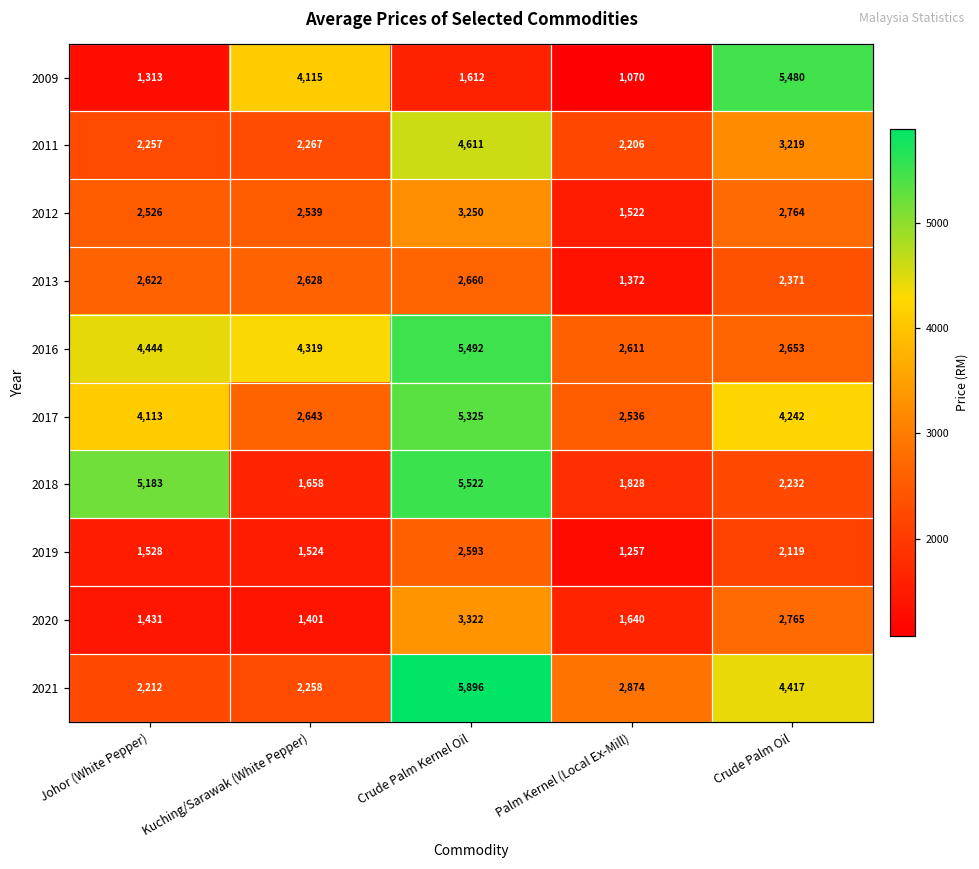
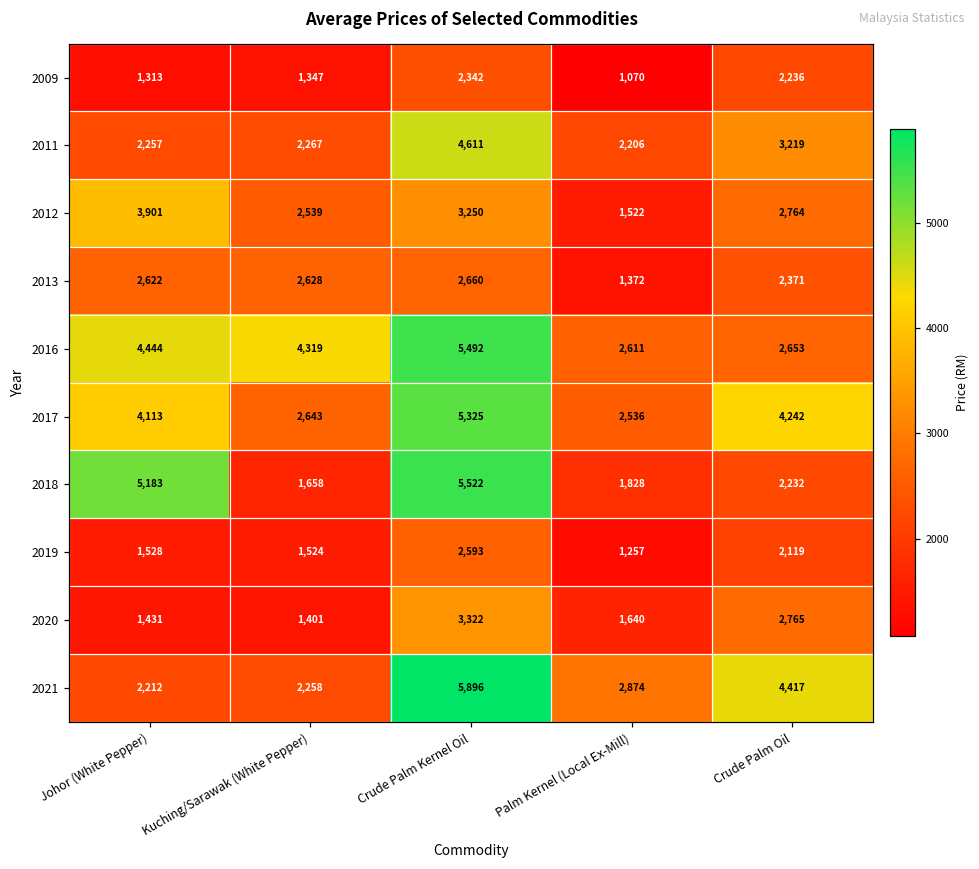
  {
    "2009": {
      "Johor (White Pepper)": "1,313",
-     "Kuching/Sarawak (White Pepper)": "4,115",
-     "Crude Palm Kernel Oil": "1,612",
+     "Kuching/Sarawak (White Pepper)": "1,347",
+     "Crude Palm Kernel Oil": "2,342",
      "Palm Kernel (Local Ex-Mill)": "1,070",
-     "Crude Palm Oil": "5,480"
+     "Crude Palm Oil": "2,236"
    },
    "2011": {
      "Johor (White Pepper)": "2,257",
      "Kuching/Sarawak (White Pepper)": "2,267",
      "Crude Palm Kernel Oil": "4,611",
      "Palm Kernel (Local Ex-Mill)": "2,206",
      "Crude Palm Oil": "3,219"
    },
    "2012": {
-     "Johor (White Pepper)": "2,526",
+     "Johor (White Pepper)": "3,901",
      "Kuching/Sarawak (White Pepper)": "2,539",
      "Crude Palm Kernel Oil": "3,250",
      "Palm Kernel (Local Ex-Mill)": "1,522",
      "Crude Palm Oil": "2,764"
    },
    "2013": {
      "Johor (White Pepper)": "2,622",
      "Kuching/Sarawak (White Pepper)": "2,628",
      "Crude Palm Kernel Oil": "2,660",
      "Palm Kernel (Local Ex-Mill)": "1,372",
      "Crude Palm Oil": "2,371"
    },
    "2016": {
      "Johor (White Pepper)": "4,444",
      "Kuching/Sarawak (White Pepper)": "4,319",
      "Crude Palm Kernel Oil": "5,492",
      "Palm Kernel (Local Ex-Mill)": "2,611",
      "Crude Palm Oil": "2,653"
    },
    "2017": {
      "Johor (White Pepper)": "4,113",
      "Kuching/Sarawak (White Pepper)": "2,643",
      "Crude Palm Kernel Oil": "5,325",
      "Palm Kernel (Local Ex-Mill)": "2,536",
      "Crude Palm Oil": "4,242"
    },
    "2018": {
      "Johor (White Pepper)": "5,183",
      "Kuching/Sarawak (White Pepper)": "1,658",
      "Crude Palm Kernel Oil": "5,522",
      "Palm Kernel (Local Ex-Mill)": "1,828",
      "Crude Palm Oil": "2,232"
    },
    "2019": {
      "Johor (White Pepper)": "1,528",
      "Kuching/Sarawak (White Pepper)": "1,524",
      "Crude Palm Kernel Oil": "2,593",
      "Palm Kernel (Local Ex-Mill)": "1,257",
      "Crude Palm Oil": "2,119"
    },
    "2020": {
      "Johor (White Pepper)": "1,431",
      "Kuching/Sarawak (White Pepper)": "1,401",
      "Crude Palm Kernel Oil": "3,322",
      "Palm Kernel (Local Ex-Mill)": "1,640",
      "Crude Palm Oil": "2,765"
    },
    "2021": {
      "Johor (White Pepper)": "2,212",
      "Kuching/Sarawak (White Pepper)": "2,258",
      "Crude Palm Kernel Oil": "5,896",
      "Palm Kernel (Local Ex-Mill)": "2,874",
      "Crude Palm Oil": "4,417"
    }
  }
